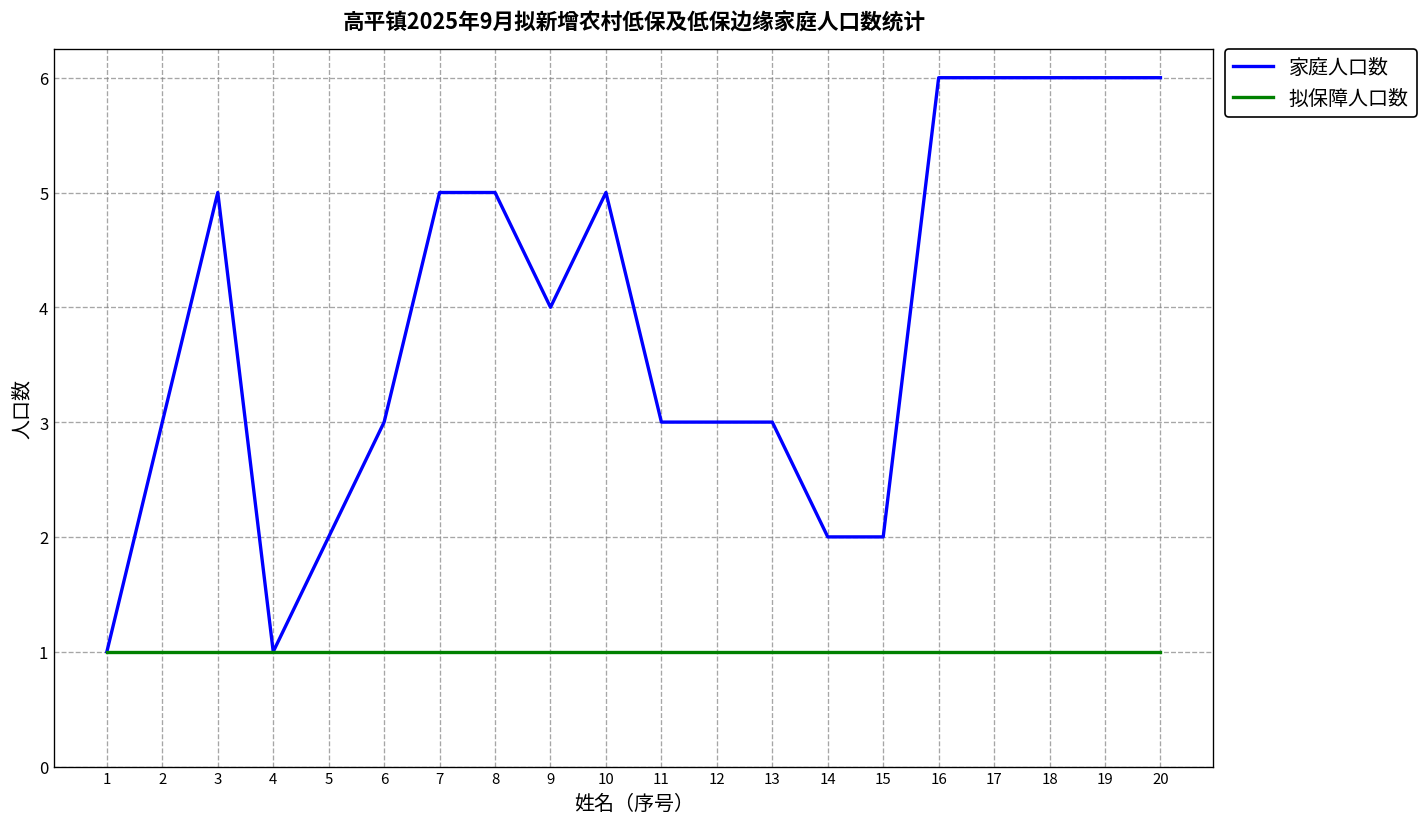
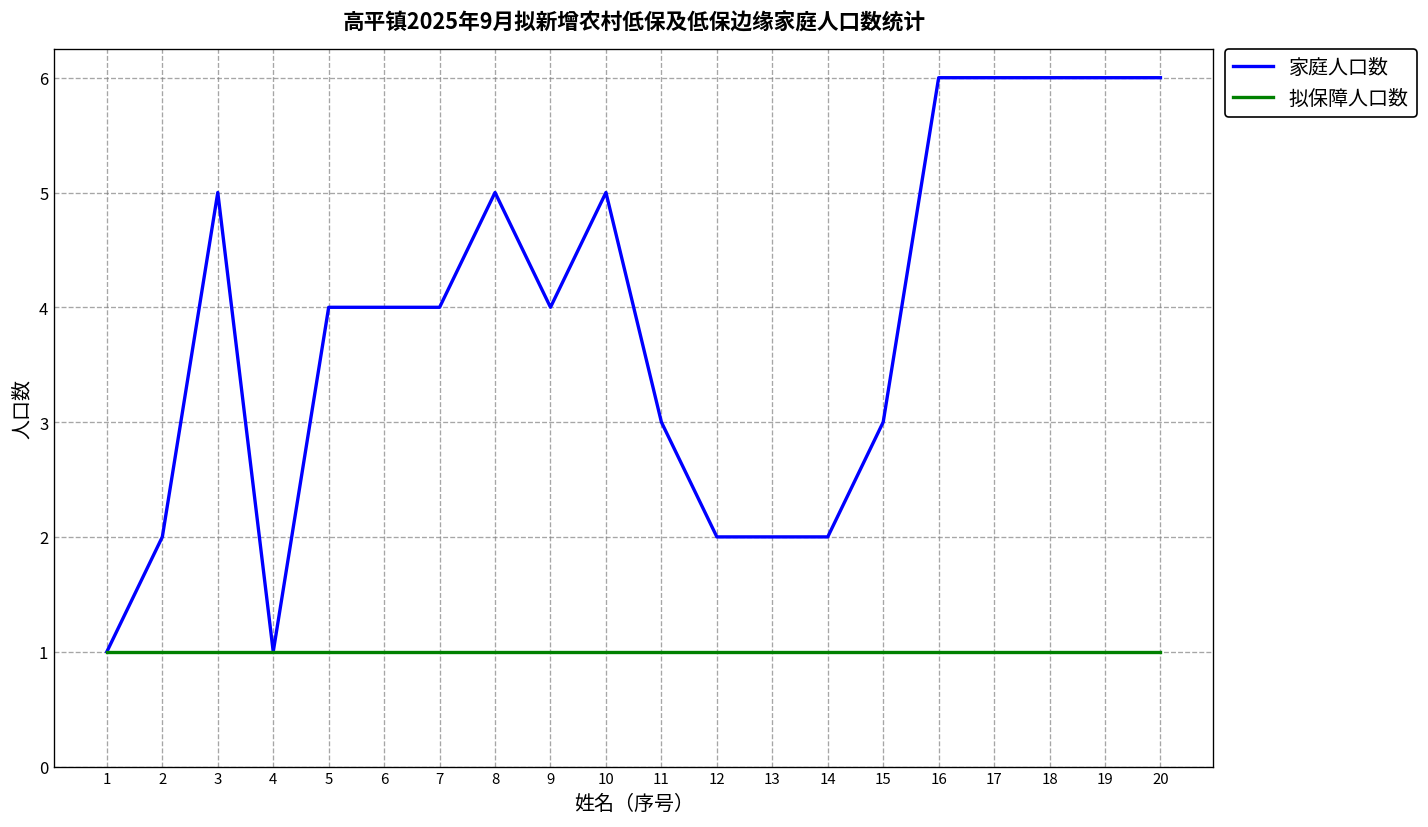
  {
    "家庭人口数": {
-     "2": 3,
+     "2": 2,
      "3": 5,
-     "5": 2,
-     "6": 3,
-     "7": 5,
+     "5": 4,
+     "6": 4,
+     "7": 4,
      "8": 5,
      "9": 4,
      "10": 5,
      "11": 3,
-     "12": 3,
-     "13": 3,
+     "12": 2,
+     "13": 2,
      "14": 2,
-     "15": 2,
+     "15": 3,
      "16": 6,
      "17": 6,
      "18": 6,
      "19": 6,
      "20": 6
    },
    "拟保障人口数": {
      "2": 1,
      "3": 1,
      "5": 1,
      "6": 1,
      "7": 1,
      "8": 1,
      "9": 1,
      "10": 1,
      "11": 1,
      "12": 1,
      "13": 1,
      "14": 1,
      "15": 1,
      "16": 1,
      "17": 1,
      "18": 1,
      "19": 1,
      "20": 1
    }
  }
